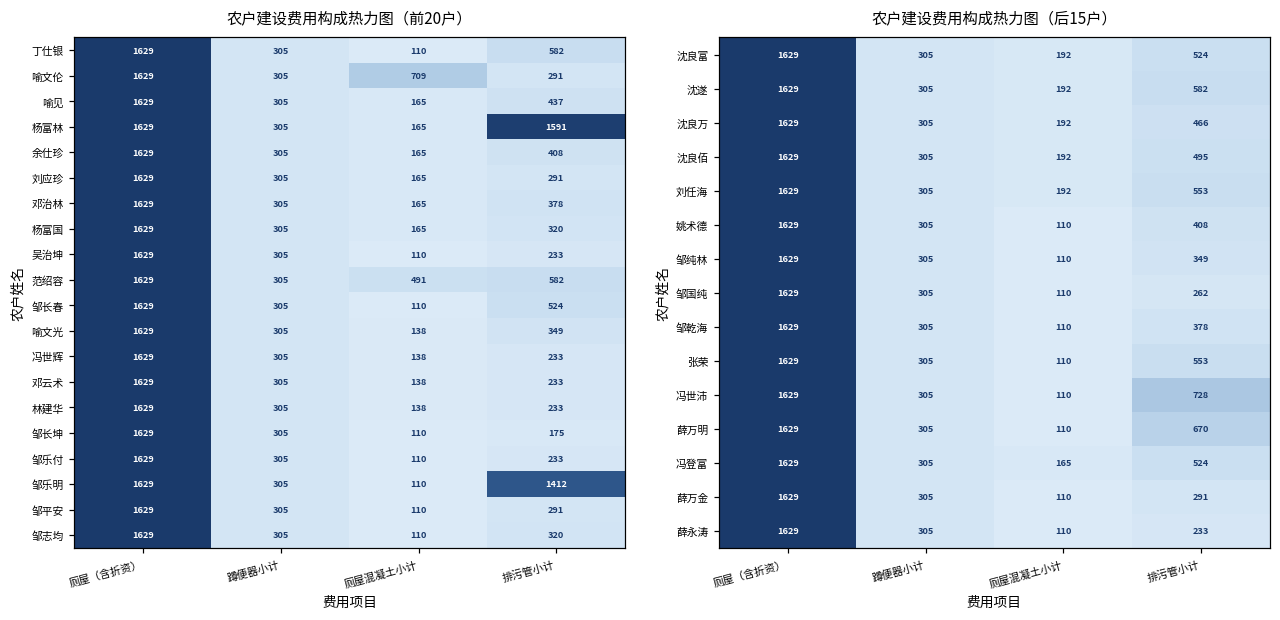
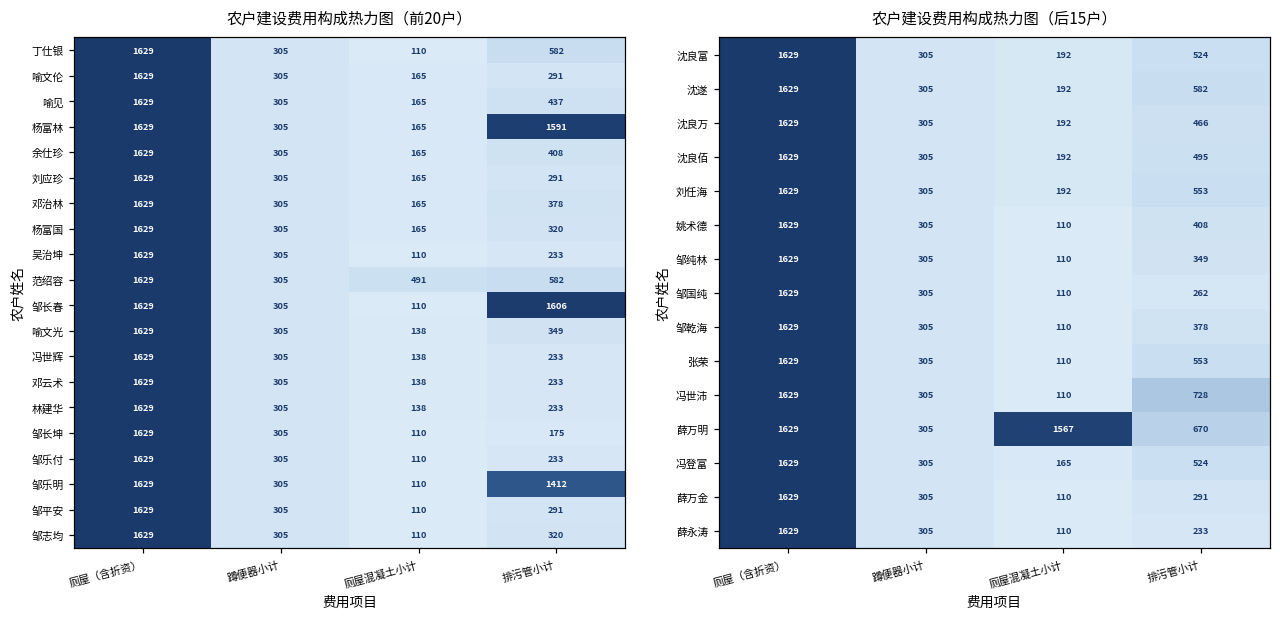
  {
    "农户建设费用构成热力图（前20户）": {
      "丁仕银": {
        "厕屋（含折资）": 1629,
        "蹲便器小计": 305,
        "厕屋混凝土小计": 110,
        "排污管小计": 582
      },
      "喻文伦": {
        "厕屋（含折资）": 1629,
        "蹲便器小计": 305,
-       "厕屋混凝土小计": 709,
+       "厕屋混凝土小计": 165,
        "排污管小计": 291
      },
      "喻见": {
        "厕屋（含折资）": 1629,
        "蹲便器小计": 305,
        "厕屋混凝土小计": 165,
        "排污管小计": 437
      },
      "杨富林": {
        "厕屋（含折资）": 1629,
        "蹲便器小计": 305,
        "厕屋混凝土小计": 165,
        "排污管小计": 1591
      },
      "余仕珍": {
        "厕屋（含折资）": 1629,
        "蹲便器小计": 305,
        "厕屋混凝土小计": 165,
        "排污管小计": 408
      },
      "刘应珍": {
        "厕屋（含折资）": 1629,
        "蹲便器小计": 305,
        "厕屋混凝土小计": 165,
        "排污管小计": 291
      },
      "邓治林": {
        "厕屋（含折资）": 1629,
        "蹲便器小计": 305,
        "厕屋混凝土小计": 165,
        "排污管小计": 378
      },
      "杨富国": {
        "厕屋（含折资）": 1629,
        "蹲便器小计": 305,
        "厕屋混凝土小计": 165,
        "排污管小计": 320
      },
      "吴治坤": {
        "厕屋（含折资）": 1629,
        "蹲便器小计": 305,
        "厕屋混凝土小计": 110,
        "排污管小计": 233
      },
      "范绍容": {
        "厕屋（含折资）": 1629,
        "蹲便器小计": 305,
        "厕屋混凝土小计": 491,
        "排污管小计": 582
      },
      "邹长春": {
        "厕屋（含折资）": 1629,
        "蹲便器小计": 305,
        "厕屋混凝土小计": 110,
-       "排污管小计": 524
+       "排污管小计": 1606
      },
      "喻文光": {
        "厕屋（含折资）": 1629,
        "蹲便器小计": 305,
        "厕屋混凝土小计": 138,
        "排污管小计": 349
      },
      "冯世辉": {
        "厕屋（含折资）": 1629,
        "蹲便器小计": 305,
        "厕屋混凝土小计": 138,
        "排污管小计": 233
      },
      "邓云术": {
        "厕屋（含折资）": 1629,
        "蹲便器小计": 305,
        "厕屋混凝土小计": 138,
        "排污管小计": 233
      },
      "林建华": {
        "厕屋（含折资）": 1629,
        "蹲便器小计": 305,
        "厕屋混凝土小计": 138,
        "排污管小计": 233
      },
      "邹长坤": {
        "厕屋（含折资）": 1629,
        "蹲便器小计": 305,
        "厕屋混凝土小计": 110,
        "排污管小计": 175
      },
      "邹乐付": {
        "厕屋（含折资）": 1629,
        "蹲便器小计": 305,
        "厕屋混凝土小计": 110,
        "排污管小计": 233
      },
      "邹乐明": {
        "厕屋（含折资）": 1629,
        "蹲便器小计": 305,
        "厕屋混凝土小计": 110,
        "排污管小计": 1412
      },
      "邹平安": {
        "厕屋（含折资）": 1629,
        "蹲便器小计": 305,
        "厕屋混凝土小计": 110,
        "排污管小计": 291
      },
      "邹志均": {
        "厕屋（含折资）": 1629,
        "蹲便器小计": 305,
        "厕屋混凝土小计": 110,
        "排污管小计": 320
      }
    },
    "农户建设费用构成热力图（后15户）": {
      "沈良富": {
        "厕屋（含折资）": 1629,
        "蹲便器小计": 305,
        "厕屋混凝土小计": 192,
        "排污管小计": 524
      },
      "沈遂": {
        "厕屋（含折资）": 1629,
        "蹲便器小计": 305,
        "厕屋混凝土小计": 192,
        "排污管小计": 582
      },
      "沈良万": {
        "厕屋（含折资）": 1629,
        "蹲便器小计": 305,
        "厕屋混凝土小计": 192,
        "排污管小计": 466
      },
      "沈良佰": {
        "厕屋（含折资）": 1629,
        "蹲便器小计": 305,
        "厕屋混凝土小计": 192,
        "排污管小计": 495
      },
      "刘任海": {
        "厕屋（含折资）": 1629,
        "蹲便器小计": 305,
        "厕屋混凝土小计": 192,
        "排污管小计": 553
      },
      "姚术德": {
        "厕屋（含折资）": 1629,
        "蹲便器小计": 305,
        "厕屋混凝土小计": 110,
        "排污管小计": 408
      },
      "邹纯林": {
        "厕屋（含折资）": 1629,
        "蹲便器小计": 305,
        "厕屋混凝土小计": 110,
        "排污管小计": 349
      },
      "邹国纯": {
        "厕屋（含折资）": 1629,
        "蹲便器小计": 305,
        "厕屋混凝土小计": 110,
        "排污管小计": 262
      },
      "邹乾海": {
        "厕屋（含折资）": 1629,
        "蹲便器小计": 305,
        "厕屋混凝土小计": 110,
        "排污管小计": 378
      },
      "张荣": {
        "厕屋（含折资）": 1629,
        "蹲便器小计": 305,
        "厕屋混凝土小计": 110,
        "排污管小计": 553
      },
      "冯世沛": {
        "厕屋（含折资）": 1629,
        "蹲便器小计": 305,
        "厕屋混凝土小计": 110,
        "排污管小计": 728
      },
      "薛万明": {
        "厕屋（含折资）": 1629,
        "蹲便器小计": 305,
-       "厕屋混凝土小计": 110,
+       "厕屋混凝土小计": 1567,
        "排污管小计": 670
      },
      "冯登富": {
        "厕屋（含折资）": 1629,
        "蹲便器小计": 305,
        "厕屋混凝土小计": 165,
        "排污管小计": 524
      },
      "薛万金": {
        "厕屋（含折资）": 1629,
        "蹲便器小计": 305,
        "厕屋混凝土小计": 110,
        "排污管小计": 291
      },
      "薛永涛": {
        "厕屋（含折资）": 1629,
        "蹲便器小计": 305,
        "厕屋混凝土小计": 110,
        "排污管小计": 233
      }
    }
  }
